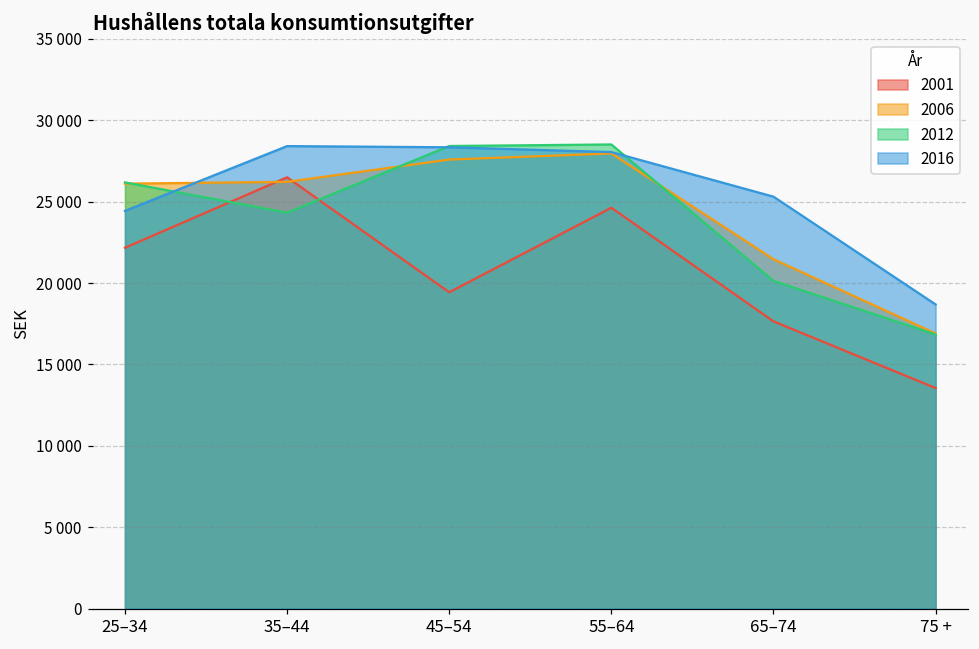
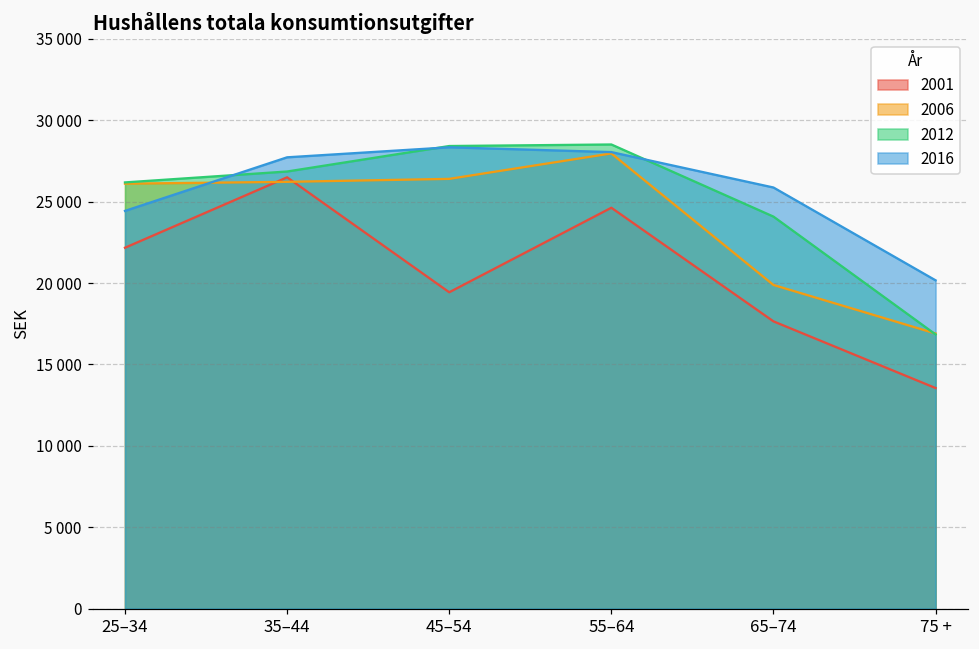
  {
    "2001": {
      "25–34": 22200,
      "35–44": 26500,
      "45–54": 19400,
      "55–64": 24600,
      "65–74": 17600,
      "75 +": 13500
    },
    "2006": {
      "35–44": 26200,
-     "45–54": 27600,
-     "65–74": 21500
+     "45–54": 26400,
+     "65–74": 19900
    },
    "2012": {
-     "35–44": 24300,
+     "35–44": 26900,
      "55–64": 28500,
-     "65–74": 20100
+     "65–74": 24100
    },
    "2016": {
      "25–34": 24400,
-     "35–44": 28400,
-     "65–74": 25300,
-     "75 +": 18700
+     "35–44": 27700,
+     "65–74": 25900,
+     "75 +": 20200
    }
  }
